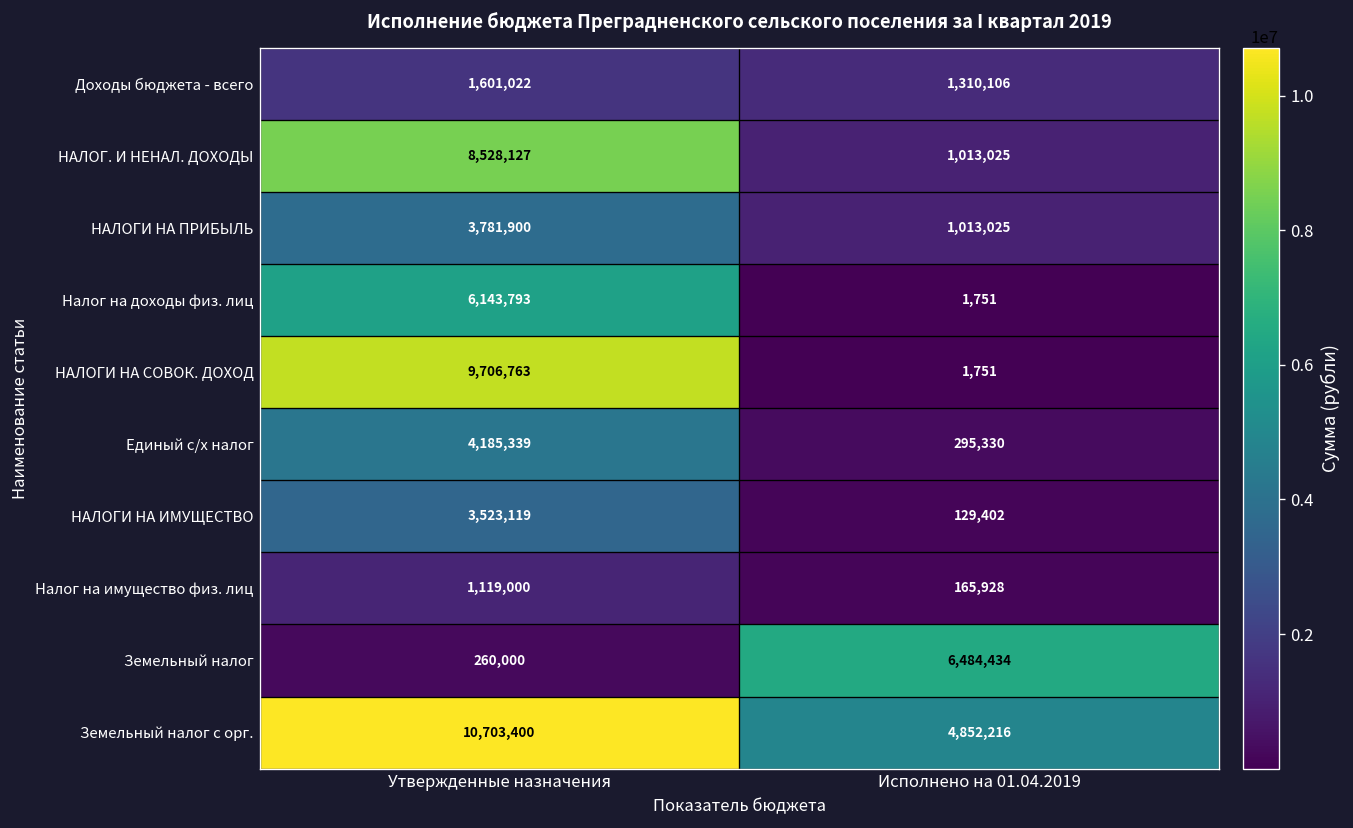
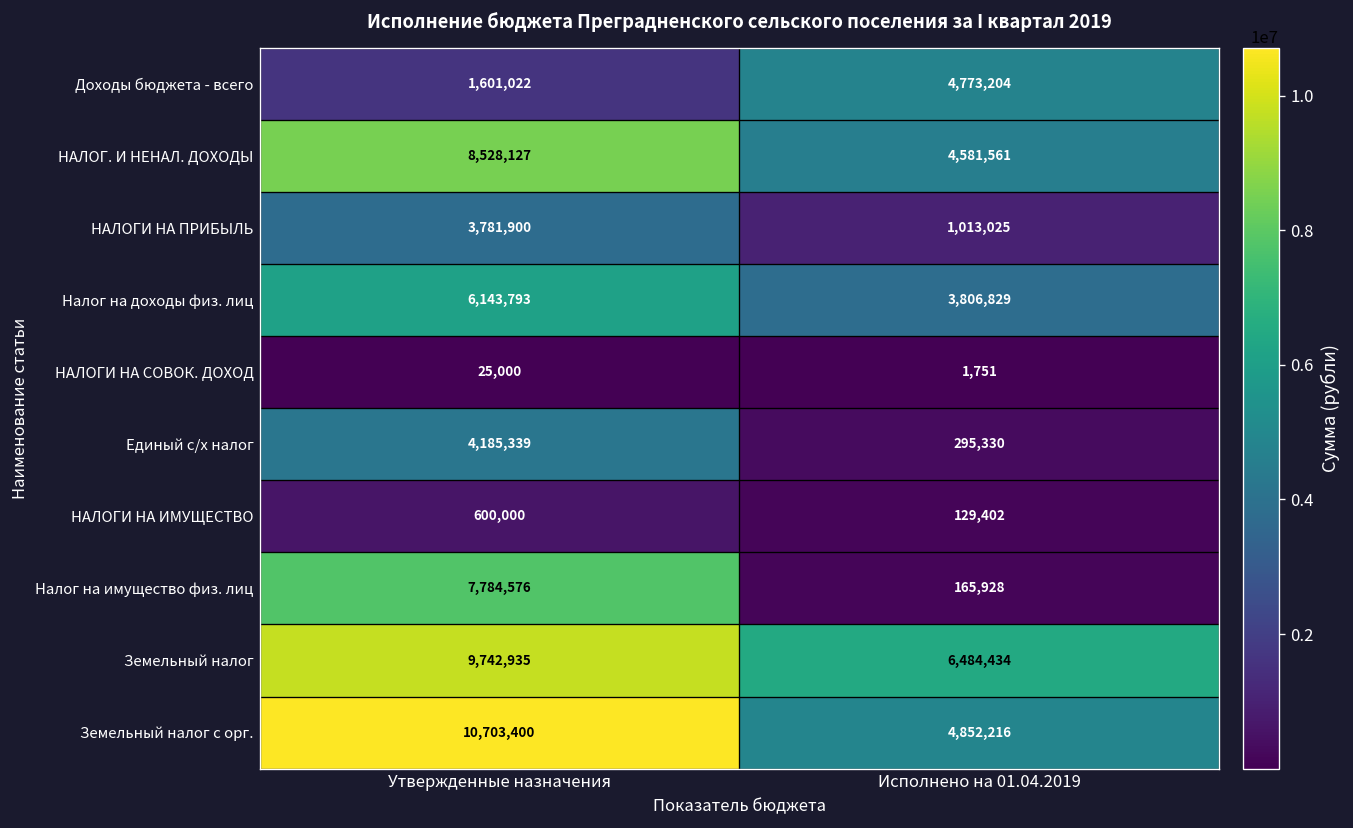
  {
    "Доходы бюджета - всего": {
      "Утвержденные назначения": "1,601,022",
-     "Исполнено на 01.04.2019": "1,310,106"
+     "Исполнено на 01.04.2019": "4,773,204"
    },
    "НАЛОГ. И НЕНАЛ. ДОХОДЫ": {
      "Утвержденные назначения": "8,528,127",
-     "Исполнено на 01.04.2019": "1,013,025"
+     "Исполнено на 01.04.2019": "4,581,561"
    },
    "НАЛОГИ НА ПРИБЫЛЬ": {
      "Утвержденные назначения": "3,781,900",
      "Исполнено на 01.04.2019": "1,013,025"
    },
    "Налог на доходы физ. лиц": {
      "Утвержденные назначения": "6,143,793",
-     "Исполнено на 01.04.2019": "1,751"
+     "Исполнено на 01.04.2019": "3,806,829"
    },
    "НАЛОГИ НА СОВОК. ДОХОД": {
-     "Утвержденные назначения": "9,706,763",
+     "Утвержденные назначения": "25,000",
      "Исполнено на 01.04.2019": "1,751"
    },
    "Единый с/х налог": {
      "Утвержденные назначения": "4,185,339",
      "Исполнено на 01.04.2019": "295,330"
    },
    "НАЛОГИ НА ИМУЩЕСТВО": {
-     "Утвержденные назначения": "3,523,119",
+     "Утвержденные назначения": "600,000",
      "Исполнено на 01.04.2019": "129,402"
    },
    "Налог на имущество физ. лиц": {
-     "Утвержденные назначения": "1,119,000",
+     "Утвержденные назначения": "7,784,576",
      "Исполнено на 01.04.2019": "165,928"
    },
    "Земельный налог": {
-     "Утвержденные назначения": "260,000",
+     "Утвержденные назначения": "9,742,935",
      "Исполнено на 01.04.2019": "6,484,434"
    },
    "Земельный налог с орг.": {
      "Утвержденные назначения": "10,703,400",
      "Исполнено на 01.04.2019": "4,852,216"
    }
  }
